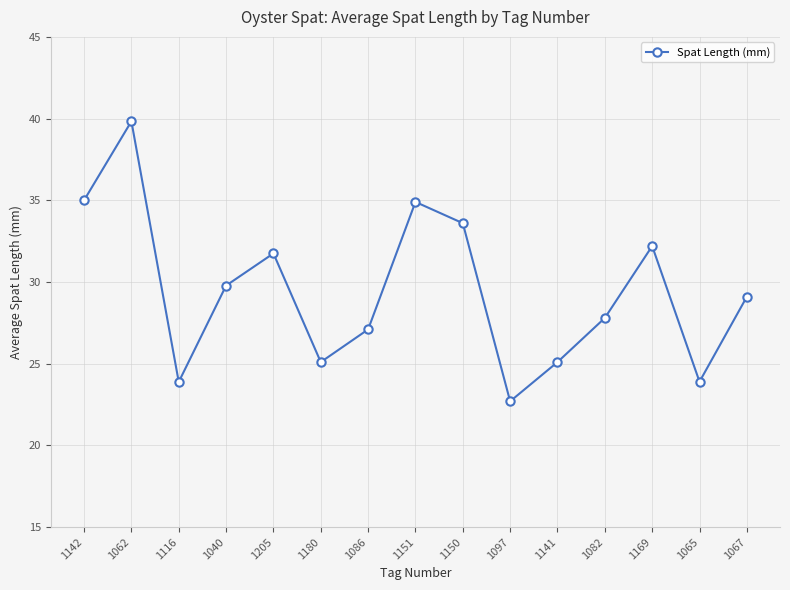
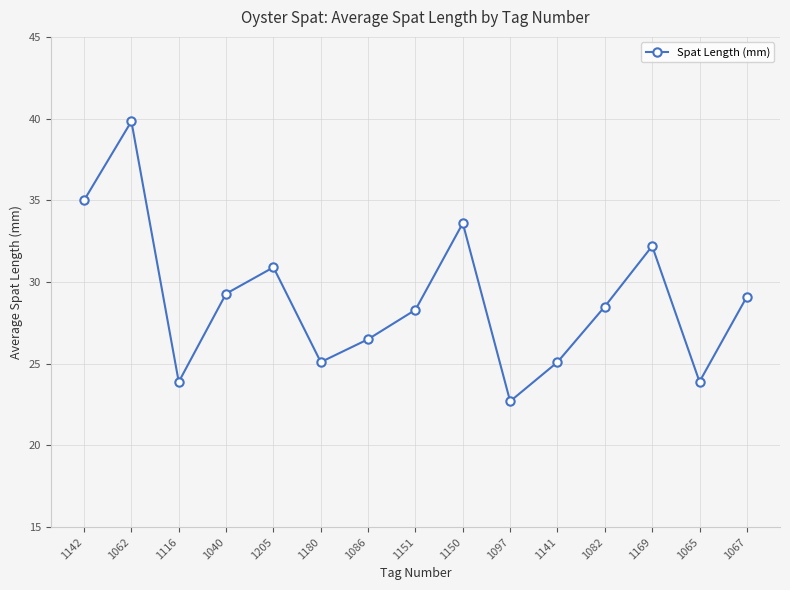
  {
    "1142": 35.0,
    "1062": 39.8,
    "1116": 23.9,
-   "1040": 29.8,
-   "1205": 31.8,
+   "1040": 29.3,
+   "1205": 30.9,
    "1180": 25.1,
-   "1086": 27.1,
-   "1151": 34.9,
+   "1086": 26.5,
+   "1151": 28.3,
    "1150": 33.6,
    "1097": 22.7,
    "1141": 25.1,
-   "1082": 27.8,
+   "1082": 28.5,
    "1169": 32.2,
    "1065": 23.9,
    "1067": 29.1
  }
